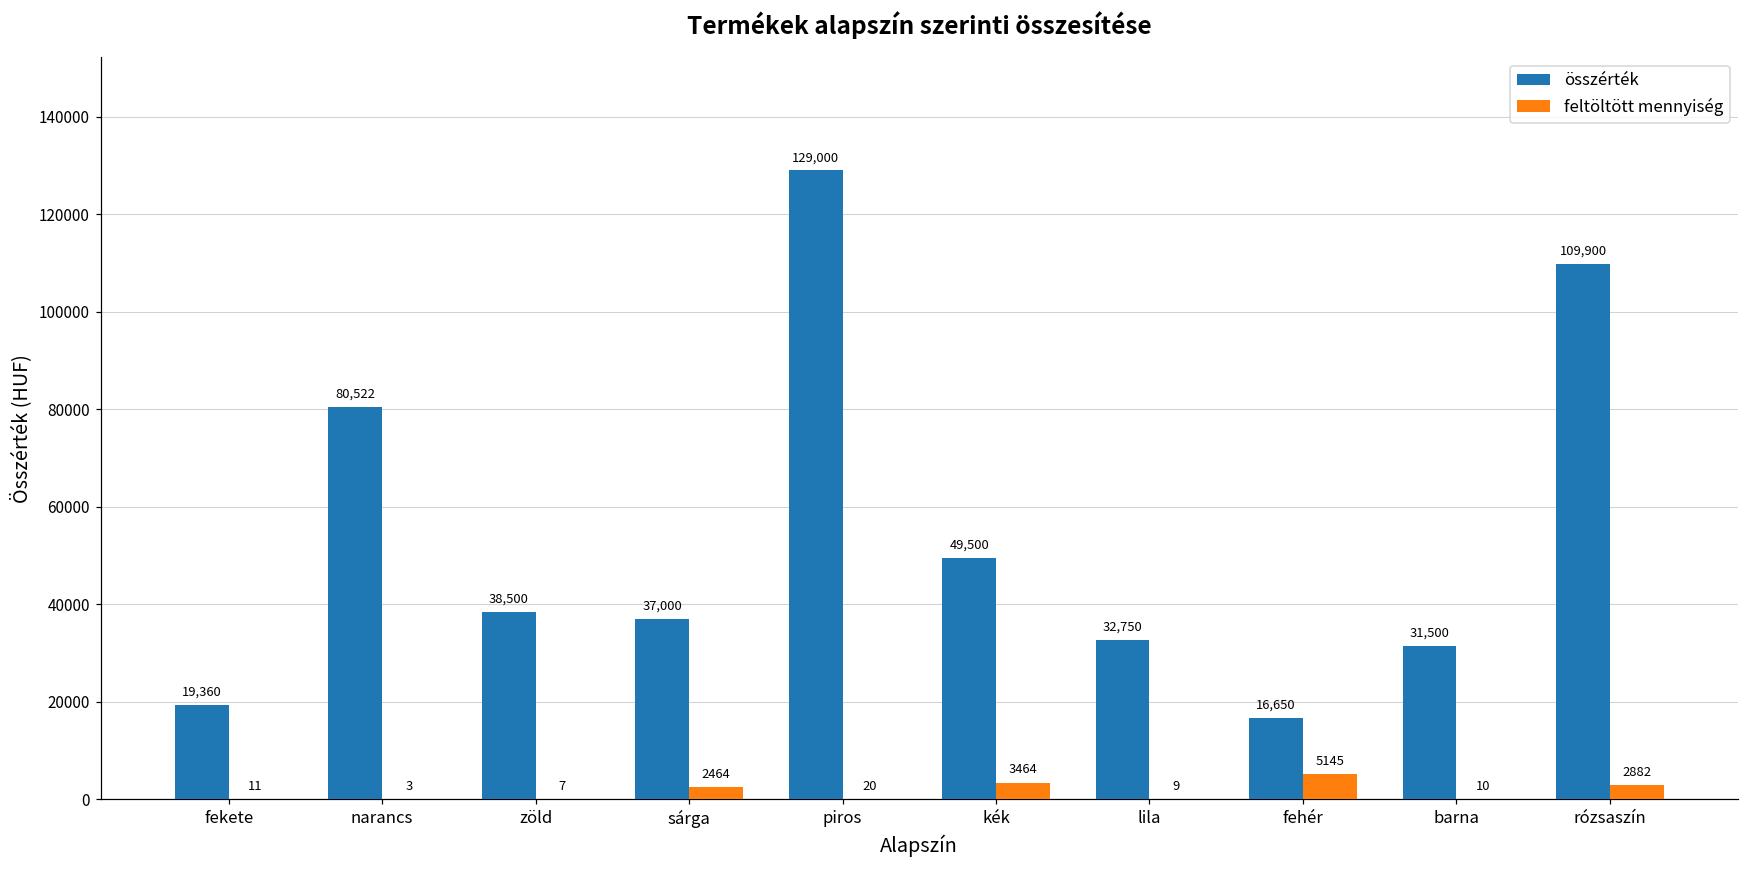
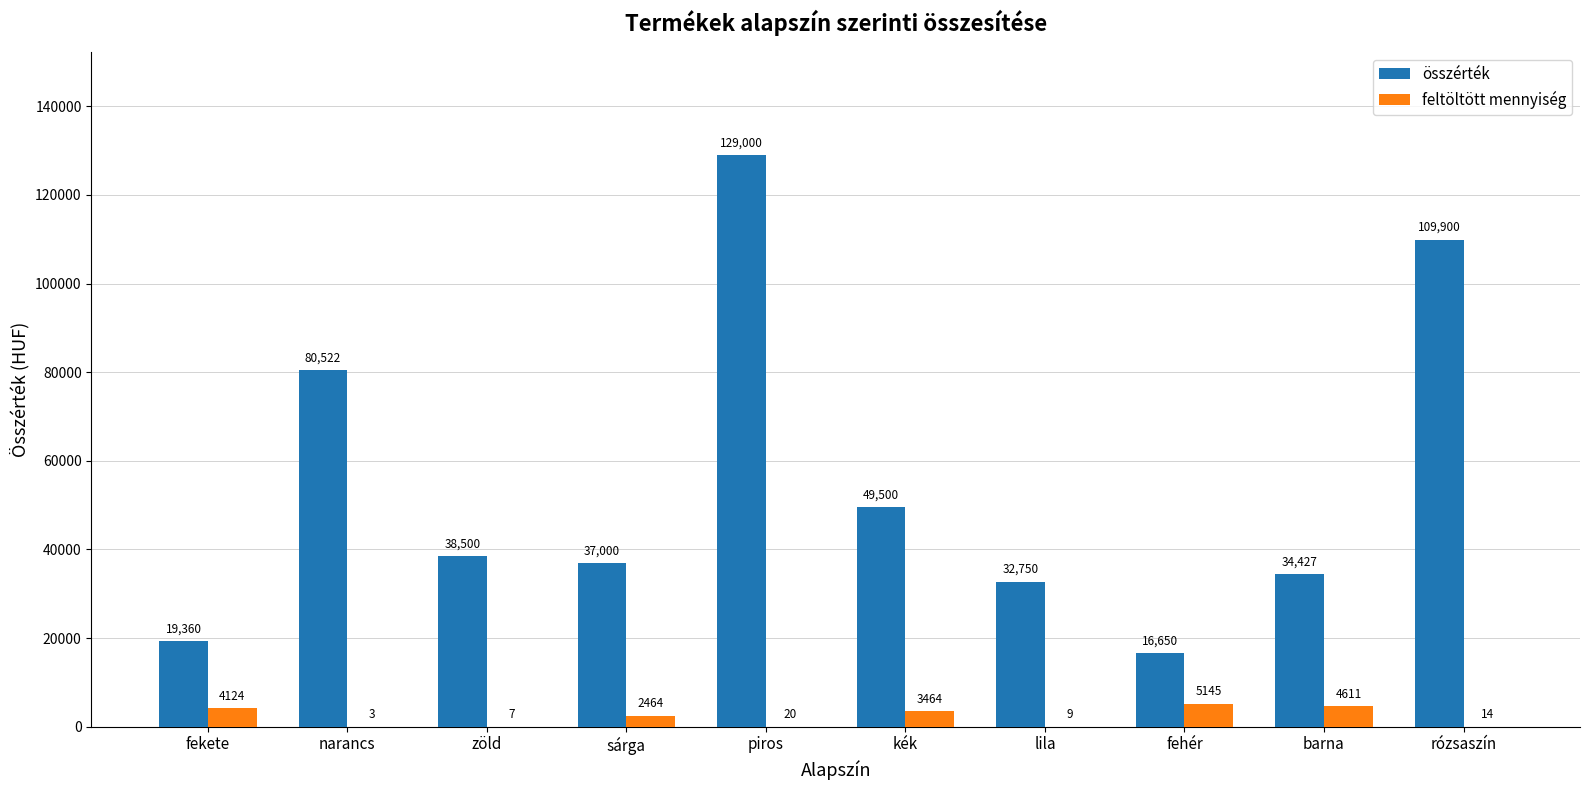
  {
    "összérték": {
      "fekete": "19,360",
      "narancs": "80,522",
      "zöld": "38,500",
      "sárga": "37,000",
      "piros": "129,000",
      "kék": "49,500",
      "lila": "32,750",
      "fehér": "16,650",
-     "barna": "31,500",
+     "barna": "34,427",
      "rózsaszín": "109,900"
    },
    "feltöltött mennyiség": {
-     "fekete": "11",
+     "fekete": "4124",
      "narancs": "3",
      "zöld": "7",
      "sárga": "2464",
      "piros": "20",
      "kék": "3464",
      "lila": "9",
      "fehér": "5145",
-     "barna": "10",
-     "rózsaszín": "2882"
+     "barna": "4611",
+     "rózsaszín": "14"
    }
  }
